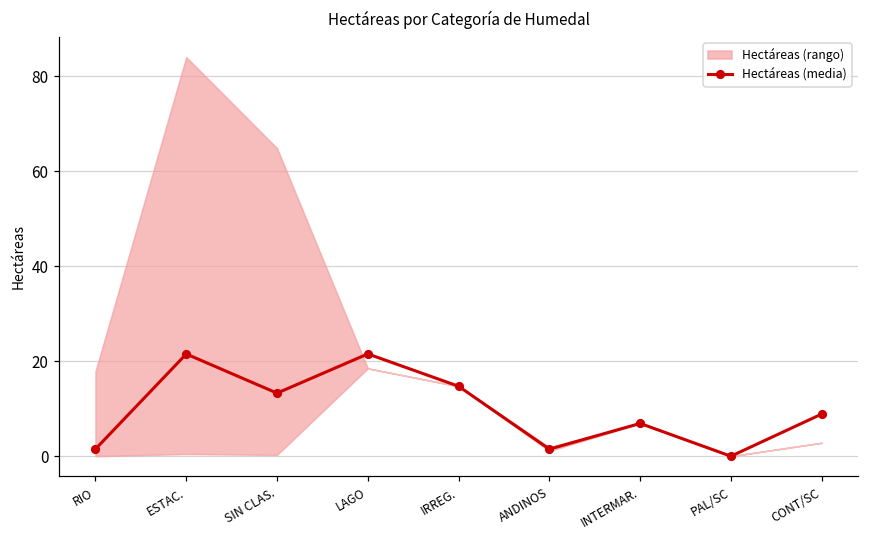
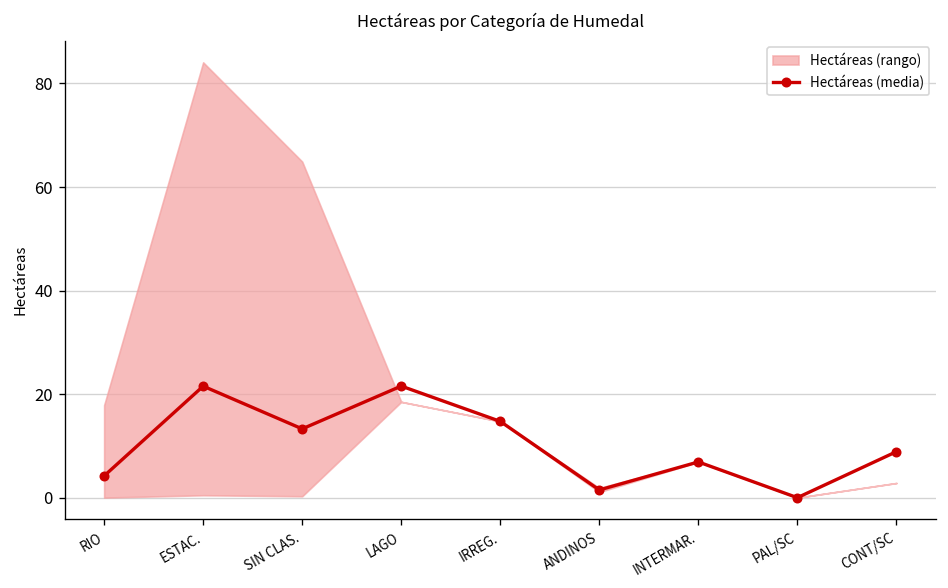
  {
    "Hectáreas (media)": {
-     "RIO": 2,
+     "RIO": 4,
      "ESTAC.": 22,
      "SIN CLAS.": 13,
      "LAGO": 22,
      "CONT/SC": 9
    }
  }
